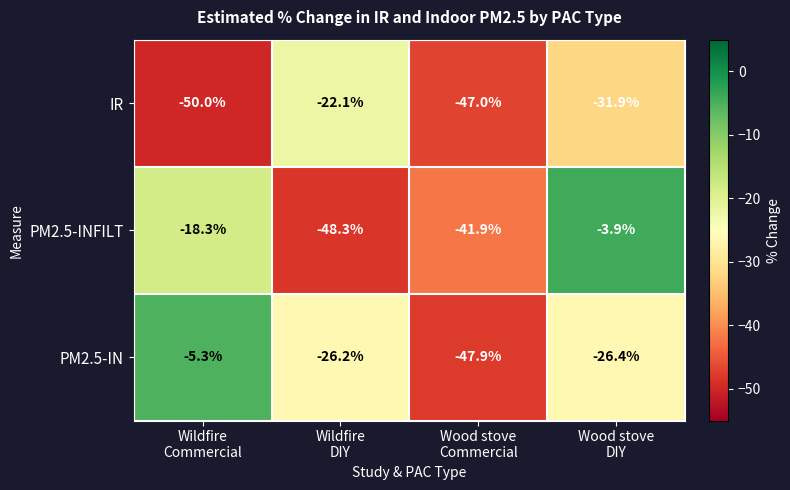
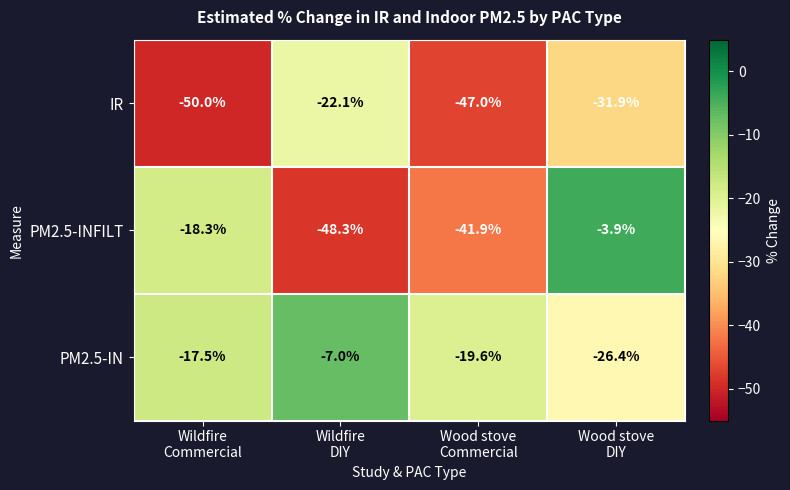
  {
    "IR": {
      "Wildfire Commercial": "-50.0%",
      "Wildfire DIY": "-22.1%",
      "Wood stove Commercial": "-47.0%",
      "Wood stove DIY": "-31.9%"
    },
    "PM2.5-INFILT": {
      "Wildfire Commercial": "-18.3%",
      "Wildfire DIY": "-48.3%",
      "Wood stove Commercial": "-41.9%",
      "Wood stove DIY": "-3.9%"
    },
    "PM2.5-IN": {
-     "Wildfire Commercial": "-5.3%",
-     "Wildfire DIY": "-26.2%",
-     "Wood stove Commercial": "-47.9%",
+     "Wildfire Commercial": "-17.5%",
+     "Wildfire DIY": "-7.0%",
+     "Wood stove Commercial": "-19.6%",
      "Wood stove DIY": "-26.4%"
    }
  }
